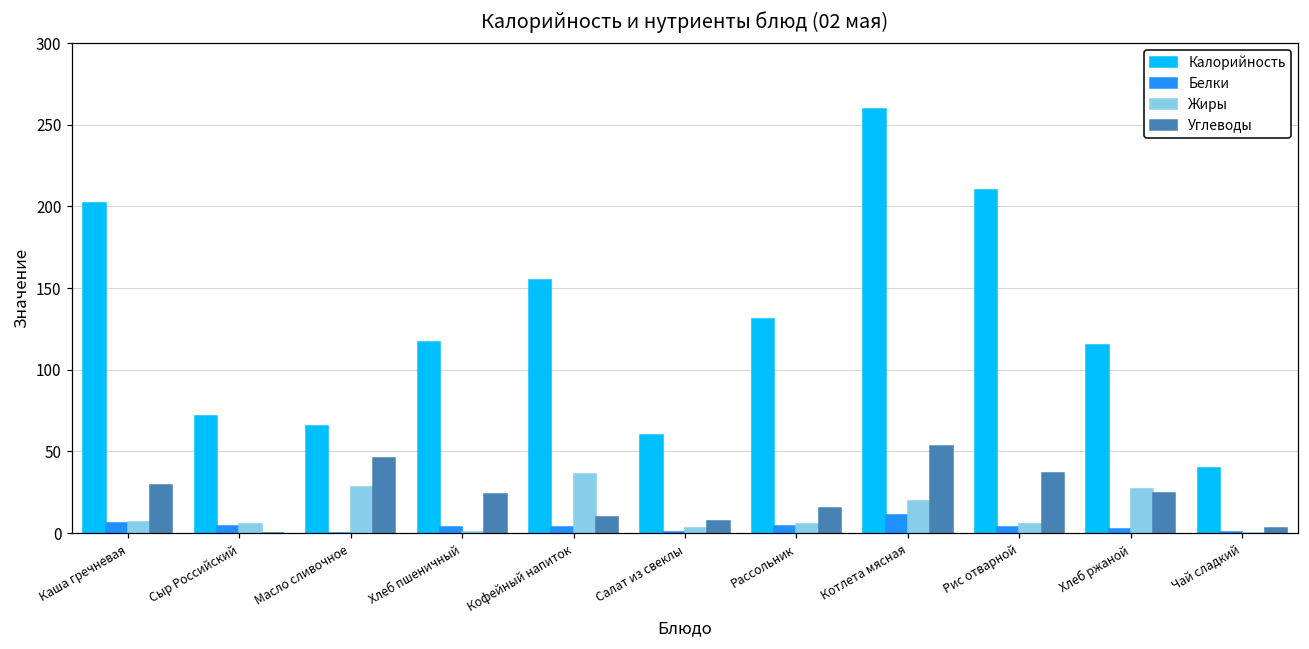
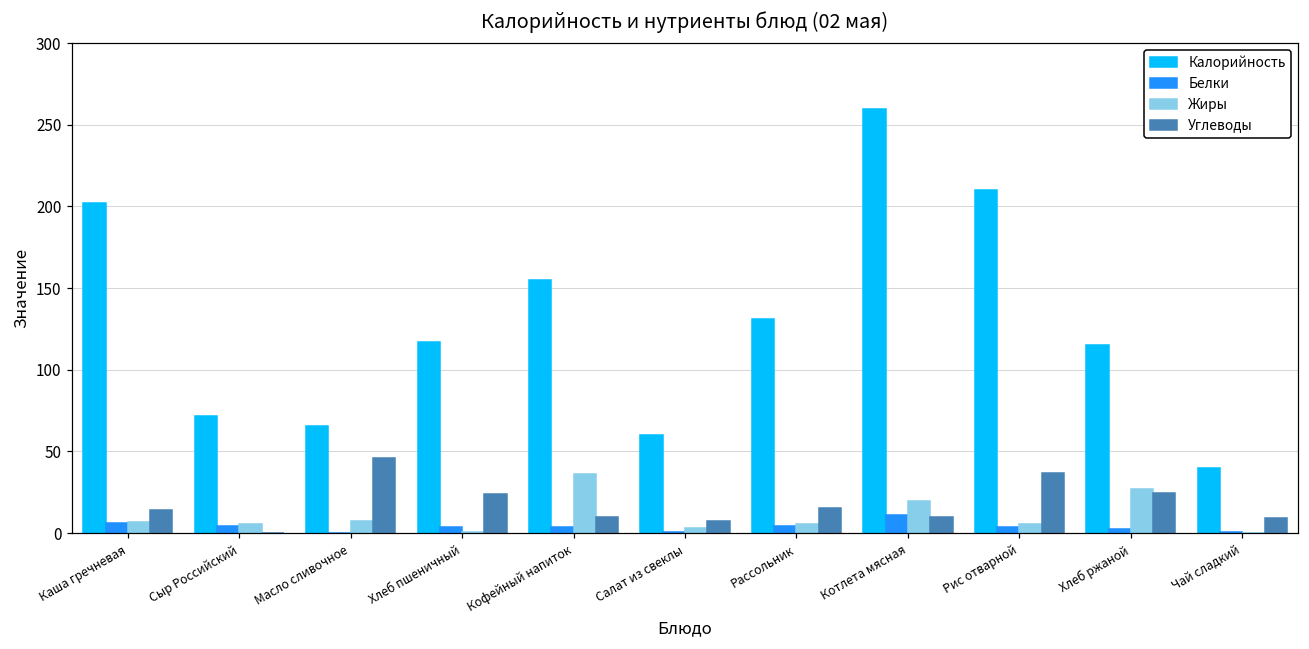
  {
    "Жиры": {
      "Каша гречневая": 7,
      "Сыр Российский": 6,
-     "Масло сливочное": 28,
+     "Масло сливочное": 7,
      "Кофейный напиток": 36,
      "Салат из свеклы": 3,
      "Рассольник": 6,
      "Котлета мясная": 20,
      "Рис отварной": 5,
      "Хлеб ржаной": 27,
      "Чай сладкий": 0
    },
    "Углеводы": {
-     "Каша гречневая": 29,
+     "Каша гречневая": 14,
      "Сыр Российский": 0,
      "Масло сливочное": 46,
      "Хлеб пшеничный": 24,
      "Кофейный напиток": 10,
      "Салат из свеклы": 7,
      "Рассольник": 16,
-     "Котлета мясная": 54,
+     "Котлета мясная": 10,
      "Рис отварной": 37,
      "Хлеб ржаной": 25,
-     "Чай сладкий": 3
+     "Чай сладкий": 9
    }
  }
